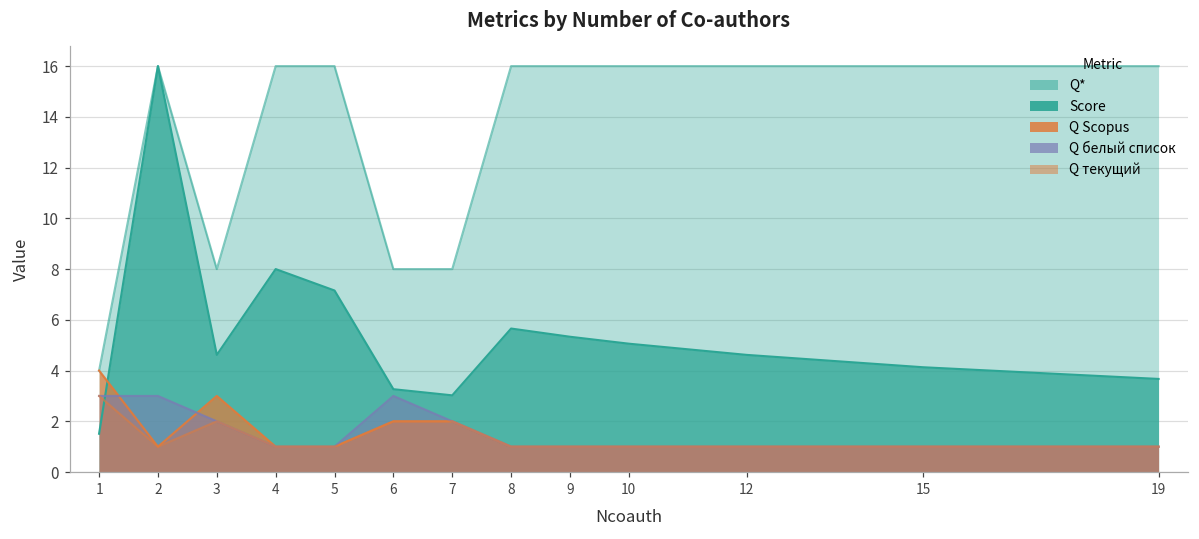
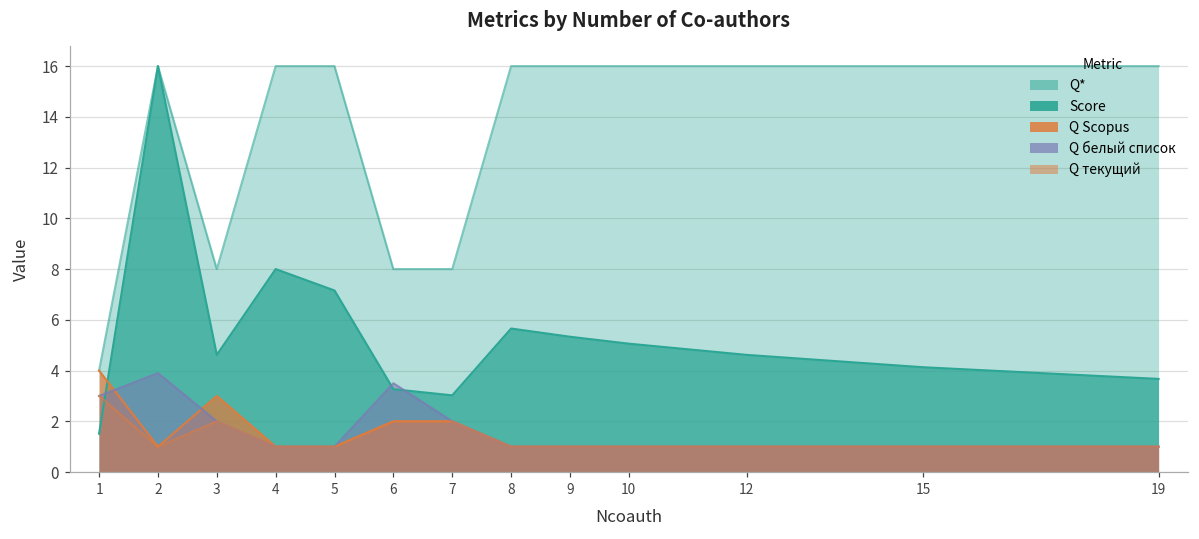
  {
    "Q белый список": {
-     "2": 3.0,
-     "6": 3.0
+     "2": 3.9,
+     "6": 3.5
    }
  }
